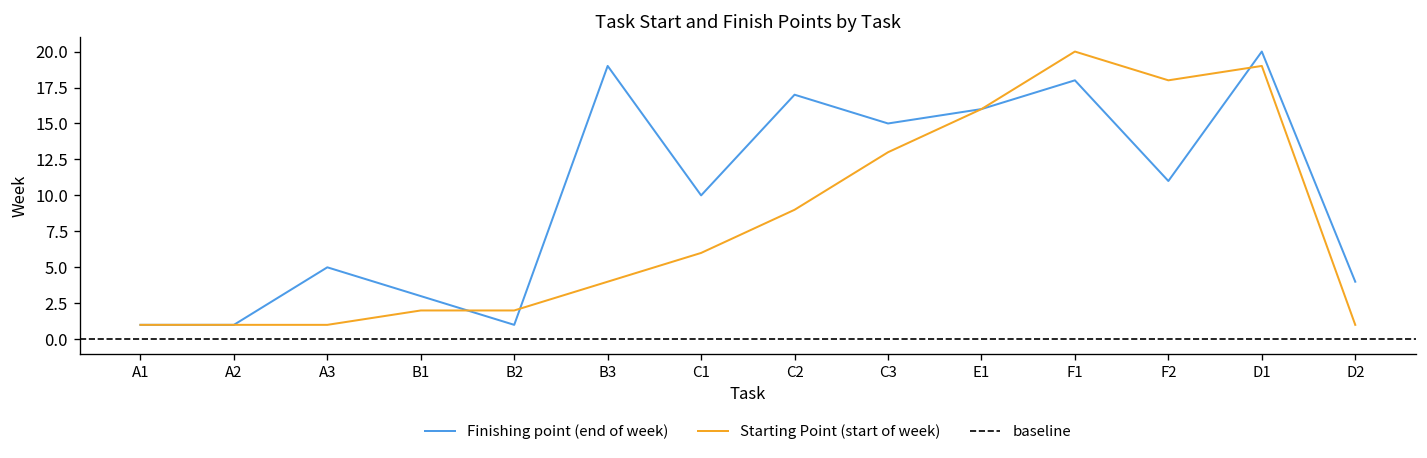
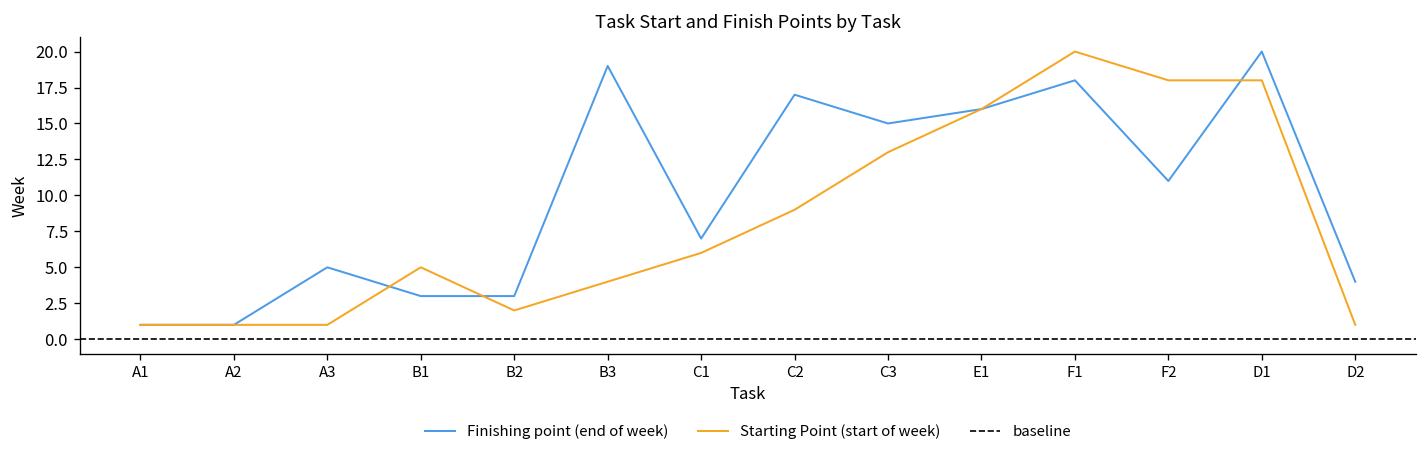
  {
    "Finishing point (end of week)": {
      "A3": 5,
      "B1": 3,
-     "B2": 1,
+     "B2": 3,
      "B3": 19,
-     "C1": 10,
+     "C1": 7,
      "C2": 17,
      "C3": 15,
      "F1": 18,
      "F2": 11,
      "D1": 20,
      "D2": 4
    },
    "Starting Point (start of week)": {
      "A3": 1,
-     "B1": 2,
+     "B1": 5,
      "B2": 2,
      "B3": 4,
      "C1": 6,
      "C2": 9,
      "C3": 13,
      "F1": 20,
      "F2": 18,
-     "D1": 19,
+     "D1": 18,
      "D2": 1
    }
  }
